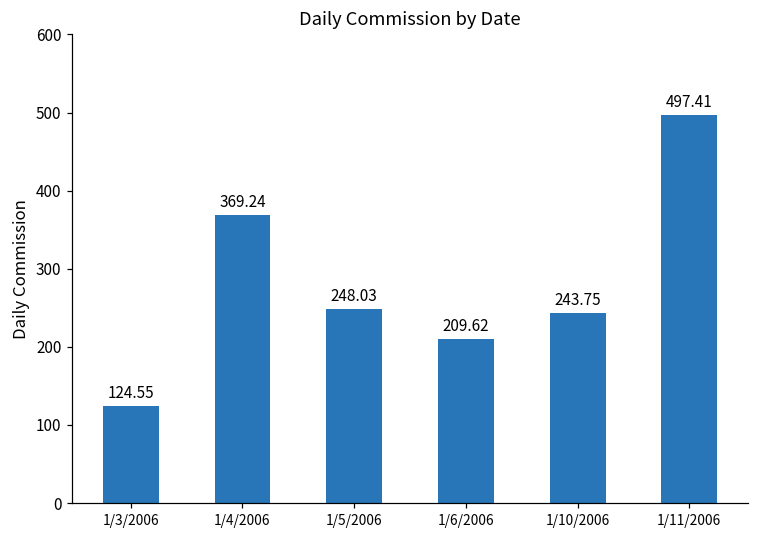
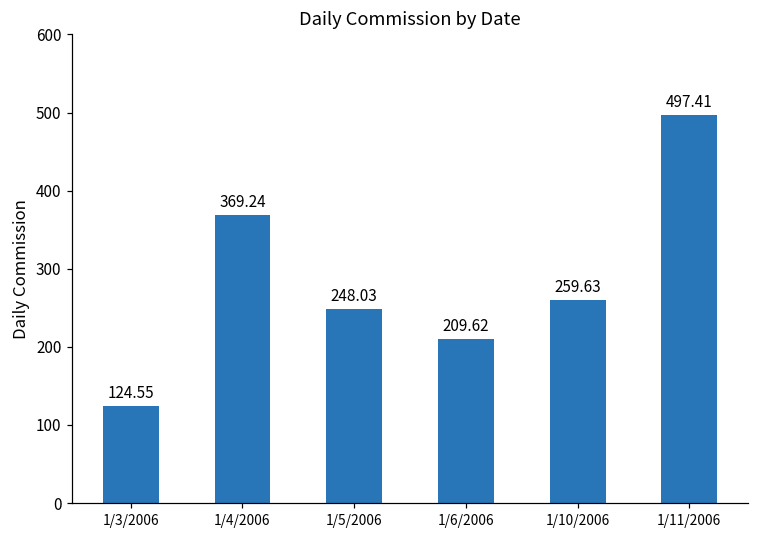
  {
    "1/3/2006": 124.55,
    "1/4/2006": 369.24,
    "1/5/2006": 248.03,
    "1/6/2006": 209.62,
-   "1/10/2006": 243.75,
+   "1/10/2006": 259.63,
    "1/11/2006": 497.41
  }
